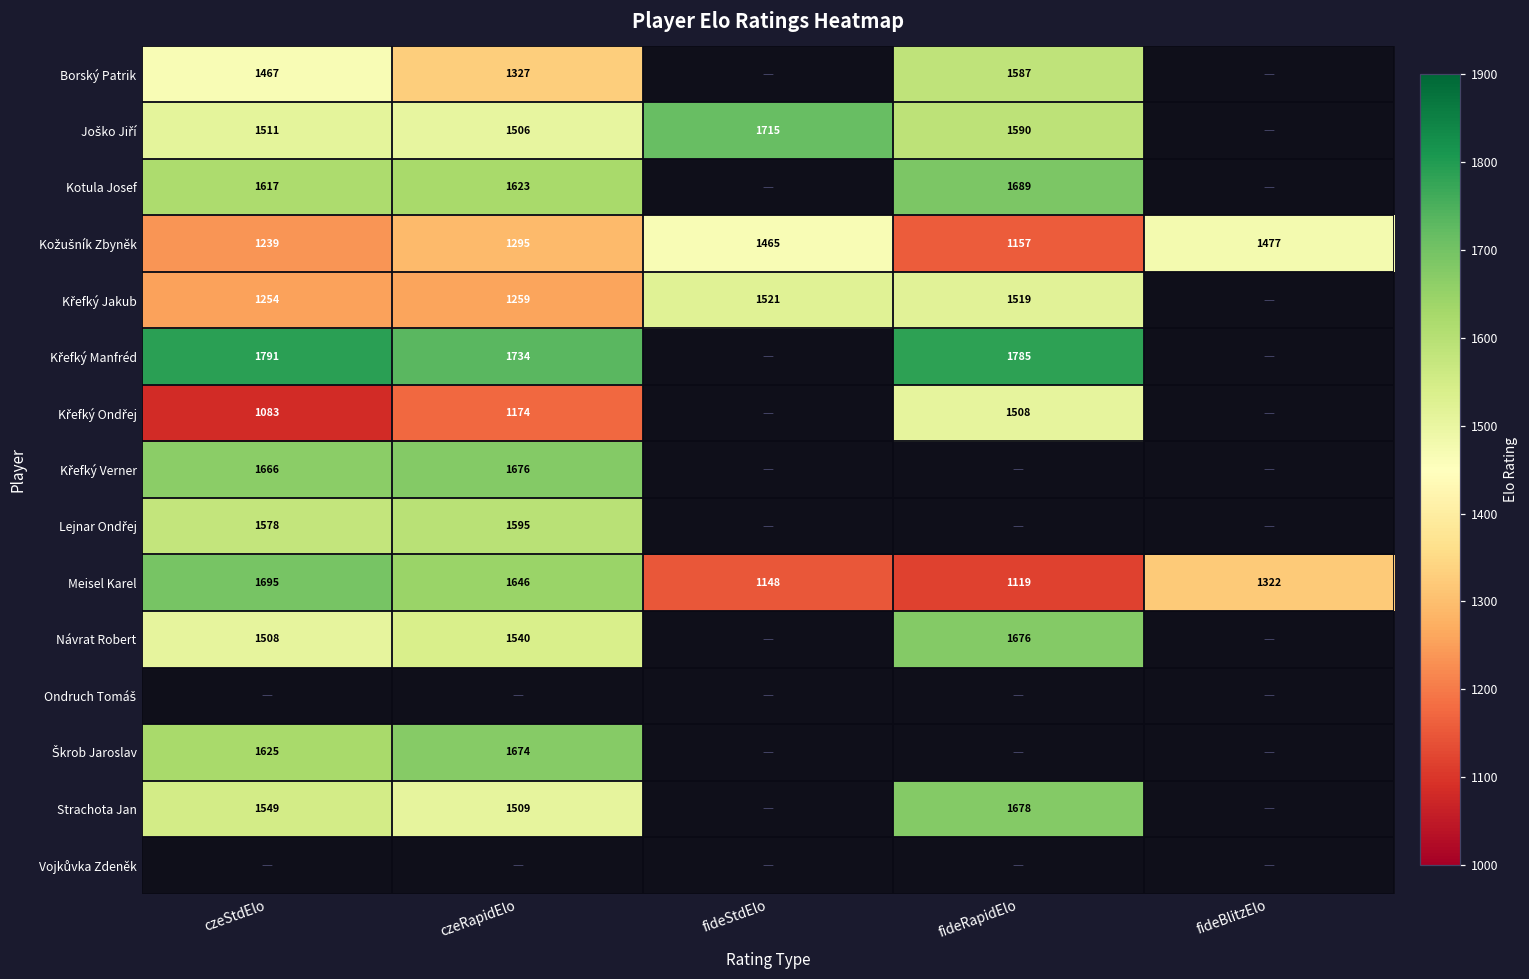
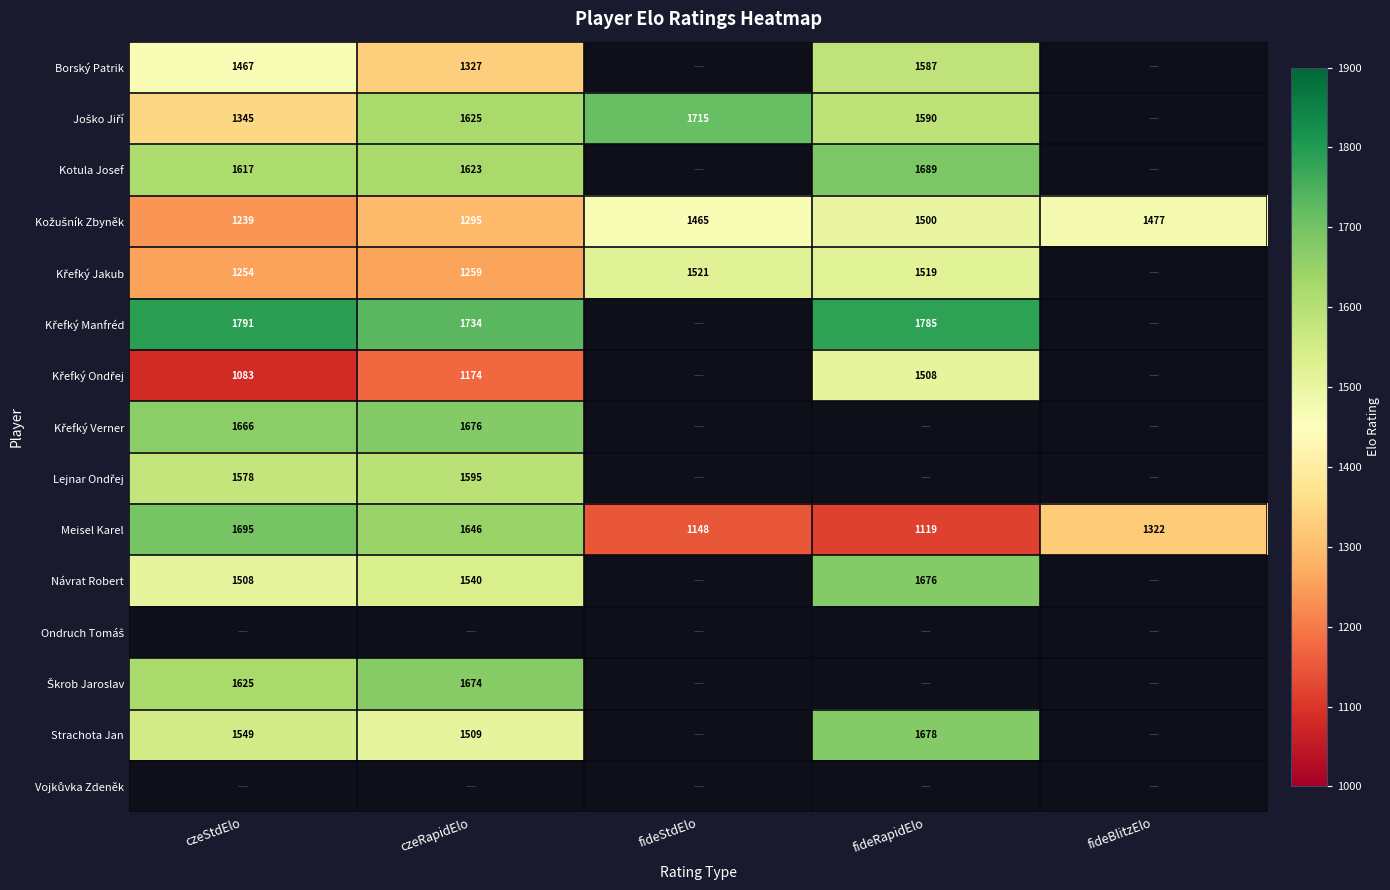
  {
    "Borský Patrik": {
      "czeStdElo": 1467,
      "czeRapidElo": 1327,
      "fideRapidElo": 1587
    },
    "Joško Jiří": {
-     "czeStdElo": 1511,
-     "czeRapidElo": 1506,
+     "czeStdElo": 1345,
+     "czeRapidElo": 1625,
      "fideStdElo": 1715,
      "fideRapidElo": 1590
    },
    "Kotula Josef": {
      "czeStdElo": 1617,
      "czeRapidElo": 1623,
      "fideRapidElo": 1689
    },
    "Kožušník Zbyněk": {
      "czeStdElo": 1239,
      "czeRapidElo": 1295,
      "fideStdElo": 1465,
-     "fideRapidElo": 1157,
+     "fideRapidElo": 1500,
      "fideBlitzElo": 1477
    },
    "Křefký Jakub": {
      "czeStdElo": 1254,
      "czeRapidElo": 1259,
      "fideStdElo": 1521,
      "fideRapidElo": 1519
    },
    "Křefký Manfréd": {
      "czeStdElo": 1791,
      "czeRapidElo": 1734,
      "fideRapidElo": 1785
    },
    "Křefký Ondřej": {
      "czeStdElo": 1083,
      "czeRapidElo": 1174,
      "fideRapidElo": 1508
    },
    "Křefký Verner": {
      "czeStdElo": 1666,
      "czeRapidElo": 1676
    },
    "Lejnar Ondřej": {
      "czeStdElo": 1578,
      "czeRapidElo": 1595
    },
    "Meisel Karel": {
      "czeStdElo": 1695,
      "czeRapidElo": 1646,
      "fideStdElo": 1148,
      "fideRapidElo": 1119,
      "fideBlitzElo": 1322
    },
    "Návrat Robert": {
      "czeStdElo": 1508,
      "czeRapidElo": 1540,
      "fideRapidElo": 1676
    },
    "Škrob Jaroslav": {
      "czeStdElo": 1625,
      "czeRapidElo": 1674
    },
    "Strachota Jan": {
      "czeStdElo": 1549,
      "czeRapidElo": 1509,
      "fideRapidElo": 1678
    }
  }
